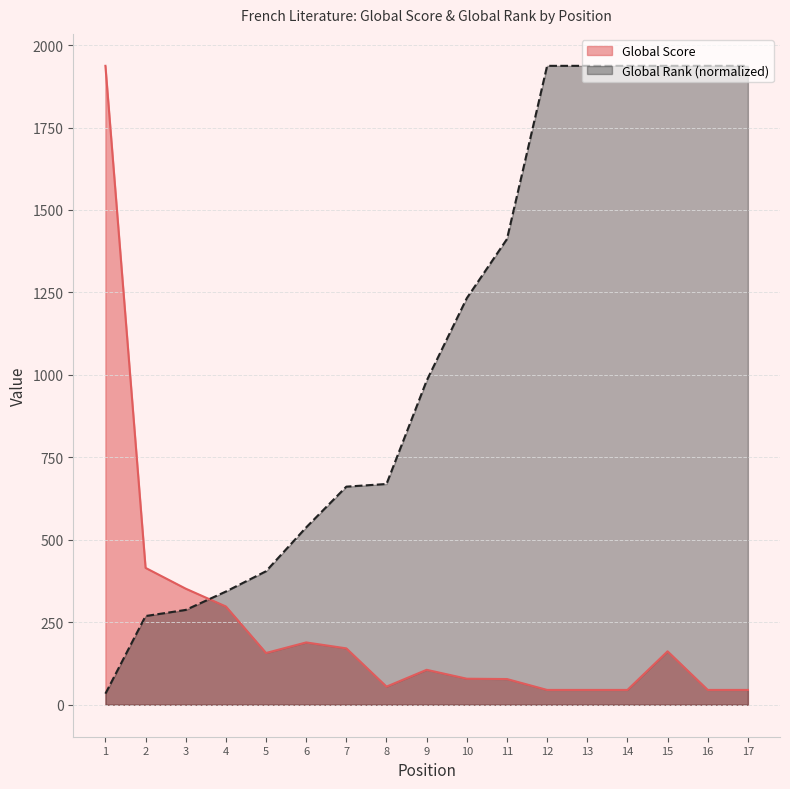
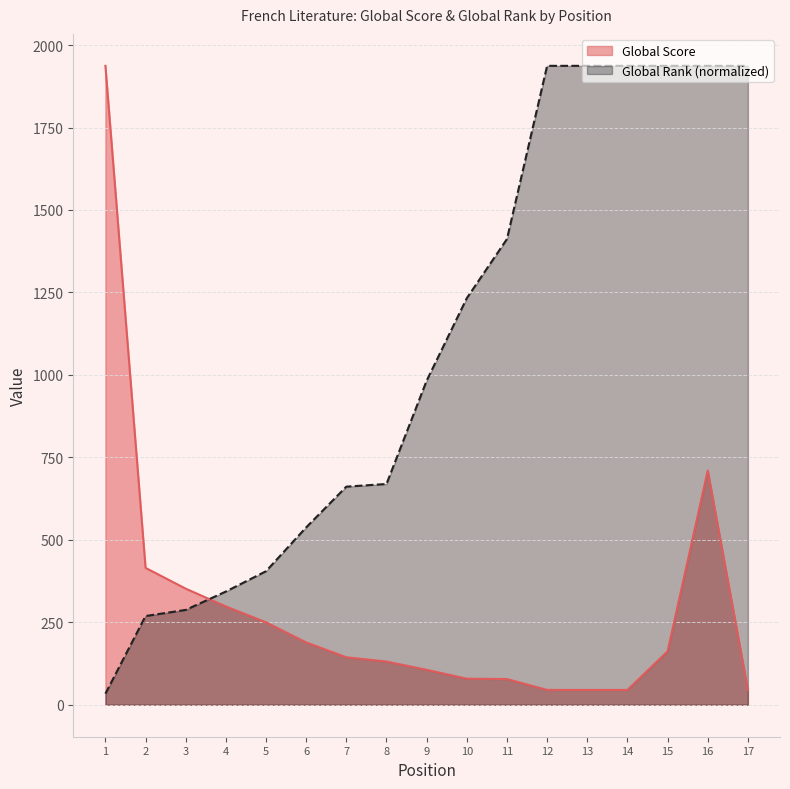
  {
    "Global Score": {
      "1": 1940,
      "2": 420,
      "3": 350,
      "4": 300,
-     "5": 160,
+     "5": 250,
      "6": 190,
-     "7": 170,
-     "8": 60,
+     "7": 140,
+     "8": 130,
      "9": 110,
      "10": 80,
      "11": 80,
      "12": 50,
      "13": 50,
      "14": 50,
      "15": 160,
-     "16": 50,
+     "16": 710,
      "17": 50
    },
    "Global Rank (normalized)": {
      "1": 30,
      "2": 270,
      "3": 290,
      "4": 340,
      "5": 400,
      "6": 540,
      "7": 660,
      "8": 670,
      "9": 980,
      "10": 1230,
      "11": 1410,
      "12": 1940
    }
  }
